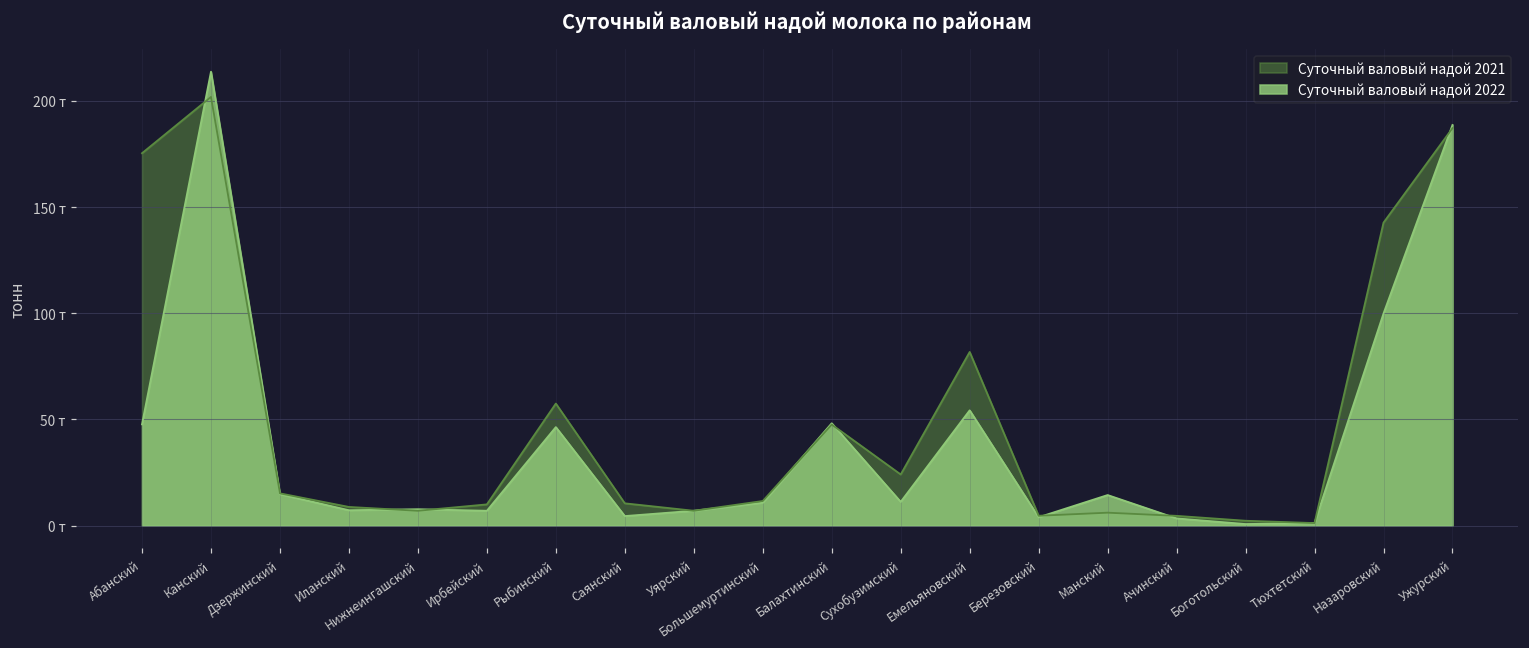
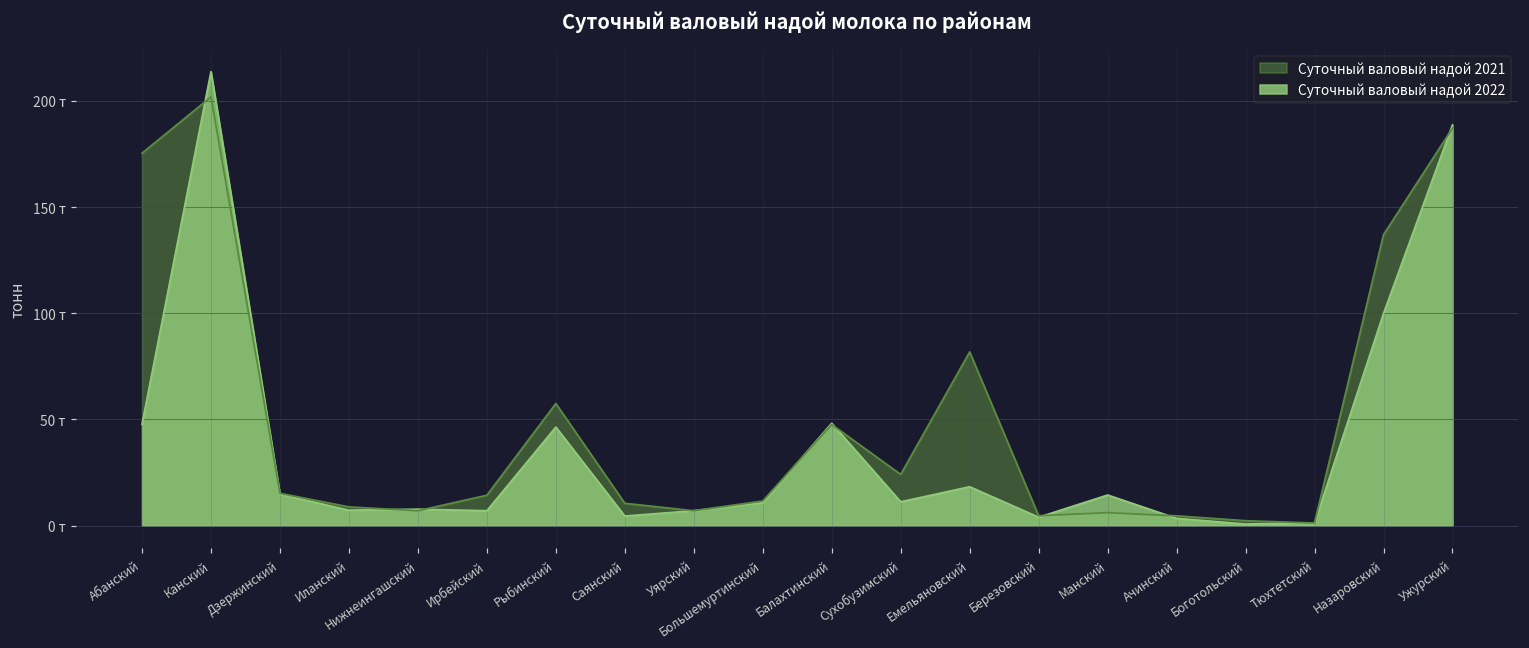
  {
    "Суточный валовый надой 2022": {
      "Абанский": "48 т",
      "Канский": "214 т",
      "Иланский": "7 т",
      "Ирбейский": "7 т",
      "Рыбинский": "46 т",
      "Саянский": "5 т",
      "Сухобузимский": "11 т",
-     "Емельяновский": "54 т",
+     "Емельяновский": "18 т",
      "Манский": "14 т",
      "Боготольский": "1 т",
      "Назаровский": "100 т",
      "Ужурский": "189 т"
    },
    "Суточный валовый надой 2021": {
      "Абанский": "175 т",
      "Канский": "202 т",
      "Иланский": "9 т",
-     "Ирбейский": "10 т",
+     "Ирбейский": "14 т",
      "Рыбинский": "58 т",
      "Саянский": "11 т",
      "Сухобузимский": "24 т",
      "Емельяновский": "82 т",
      "Манский": "6 т",
      "Боготольский": "2 т",
-     "Назаровский": "143 т",
+     "Назаровский": "137 т",
      "Ужурский": "187 т"
    }
  }
